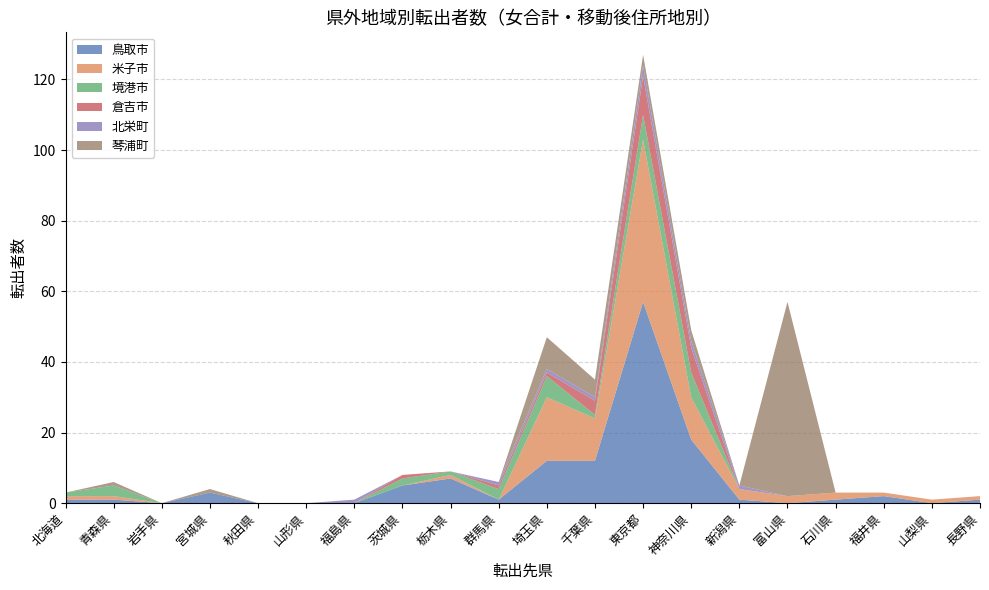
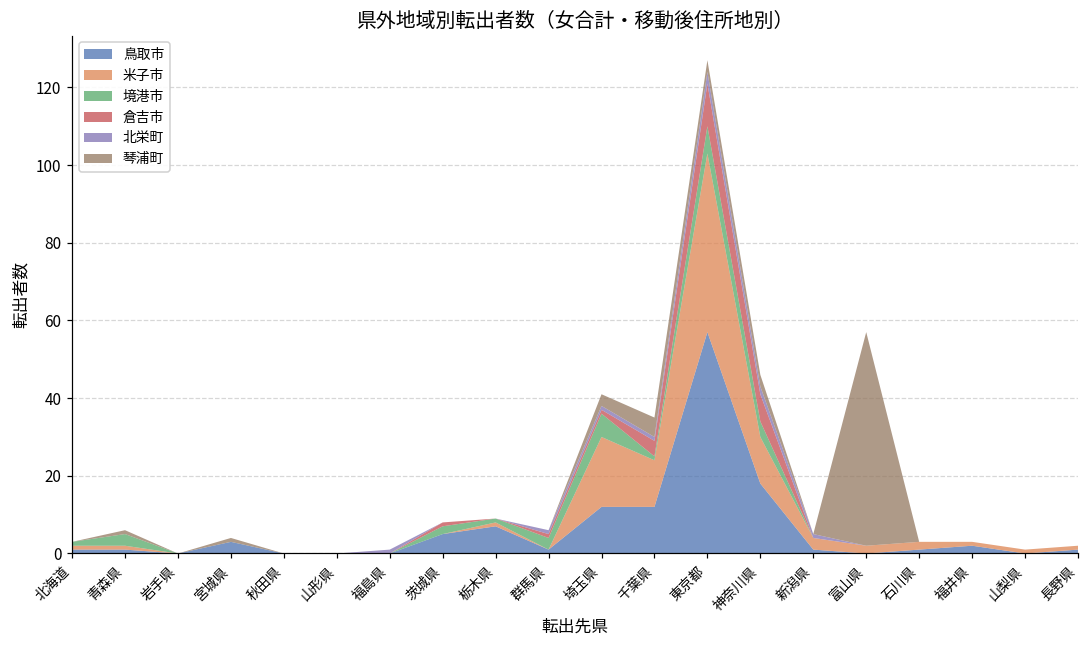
  {
    "境港市": {
      "茨城県": 2,
      "群馬県": 3,
      "埼玉県": 6,
      "千葉県": 1,
      "東京都": 7,
-     "神奈川県": 7
+     "神奈川県": 4
    },
    "琴浦町": {
      "青森県": 1,
      "宮城県": 1,
-     "埼玉県": 9,
+     "埼玉県": 3,
      "千葉県": 5,
      "東京都": 3,
      "神奈川県": 3,
      "富山県": 55
    }
  }
